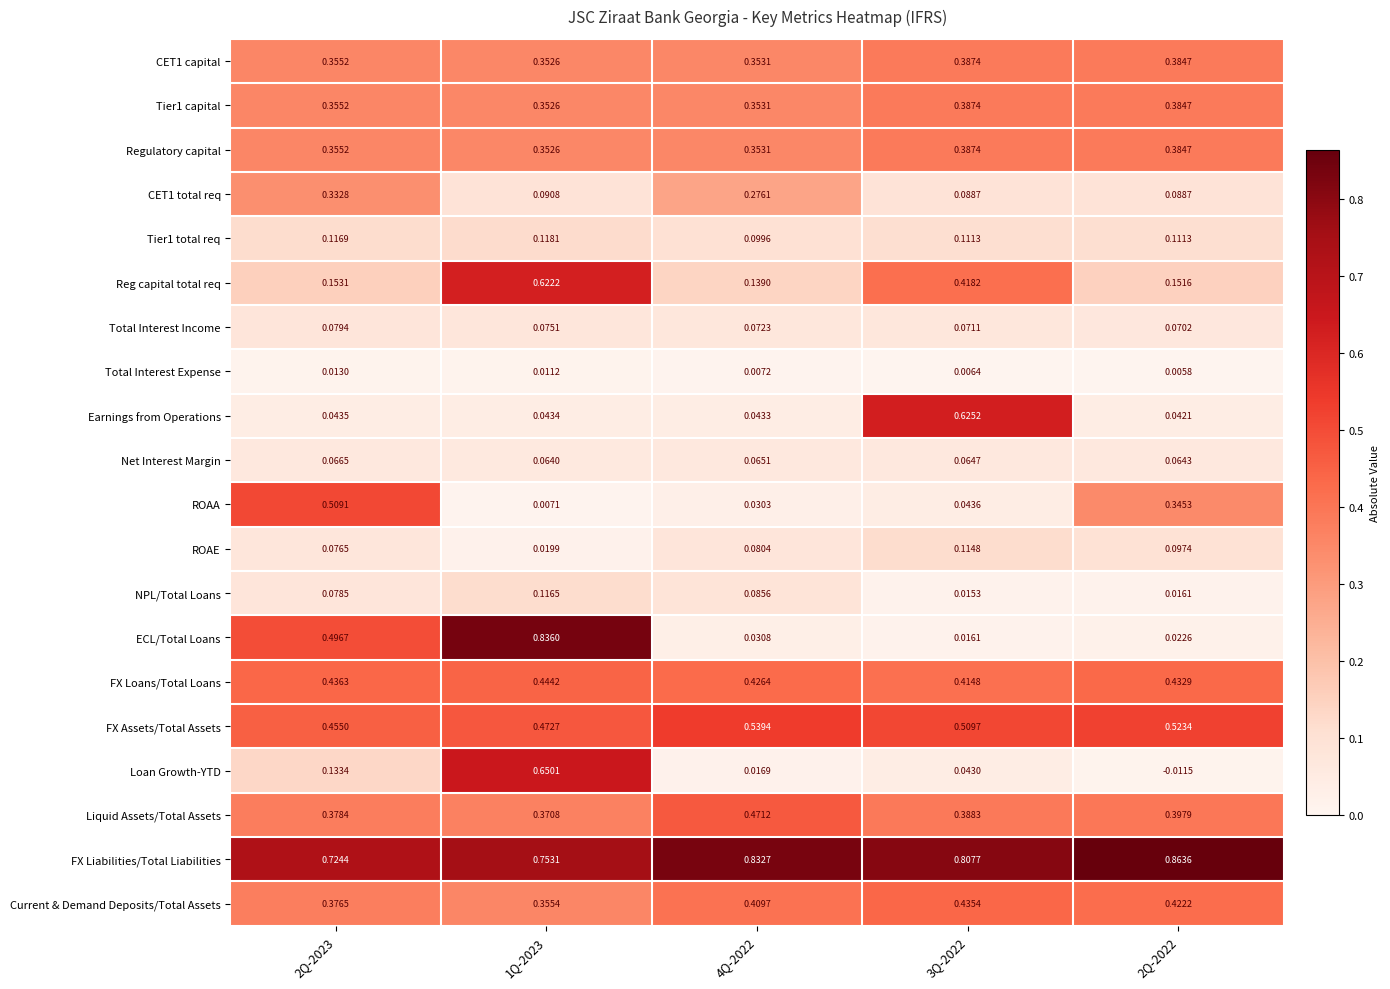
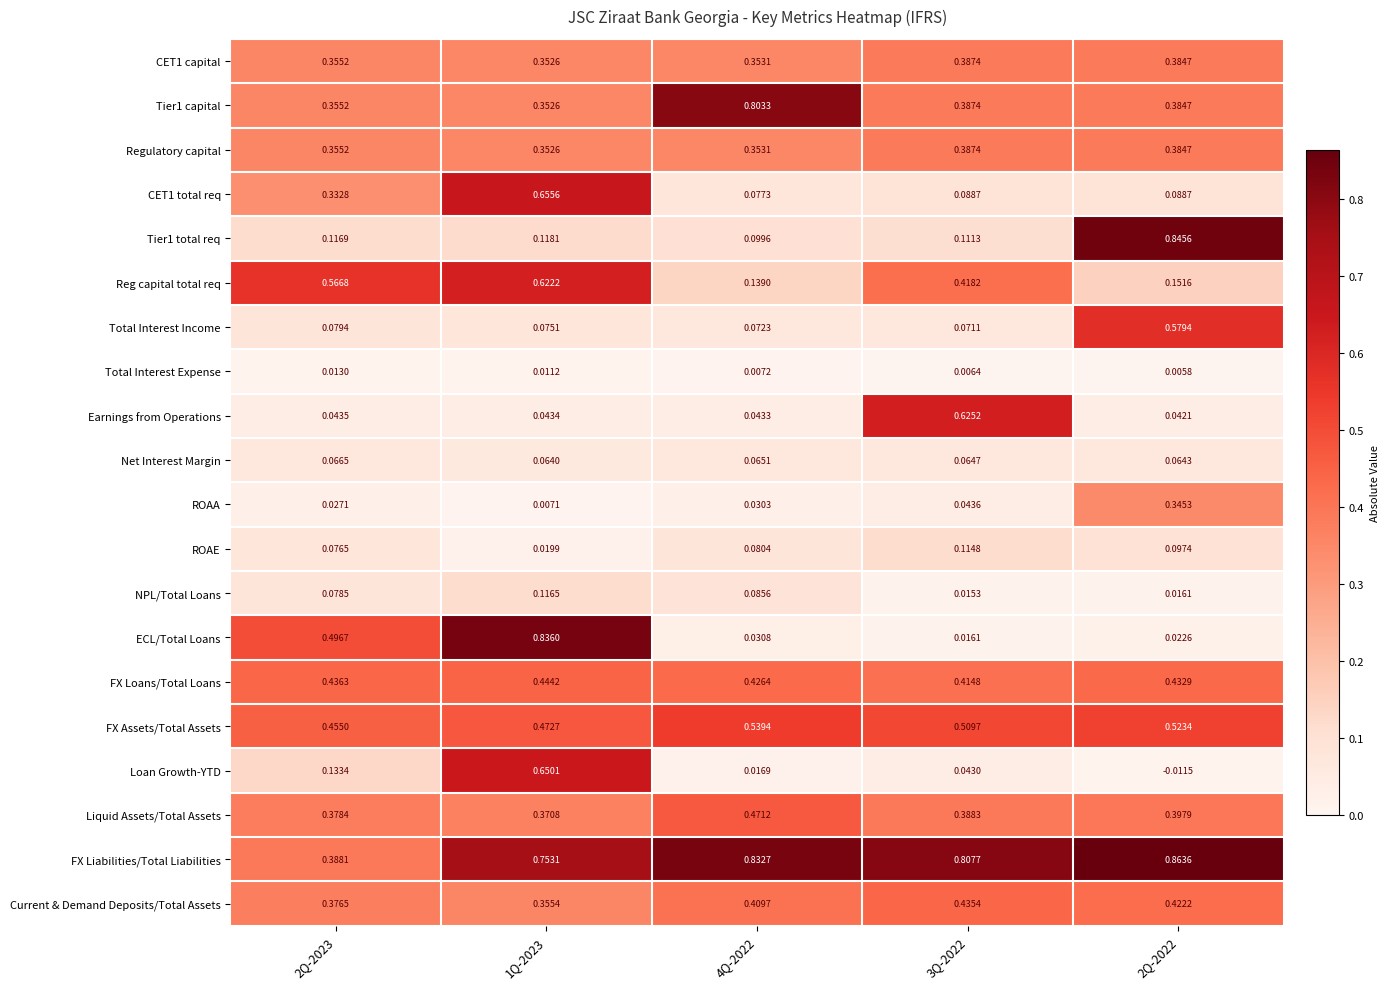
  {
    "CET1 capital": {
      "2Q-2023": 0.3552,
      "1Q-2023": 0.3526,
      "4Q-2022": 0.3531,
      "3Q-2022": 0.3874,
      "2Q-2022": 0.3847
    },
    "Tier1 capital": {
      "2Q-2023": 0.3552,
      "1Q-2023": 0.3526,
-     "4Q-2022": 0.3531,
+     "4Q-2022": 0.8033,
      "3Q-2022": 0.3874,
      "2Q-2022": 0.3847
    },
    "Regulatory capital": {
      "2Q-2023": 0.3552,
      "1Q-2023": 0.3526,
      "4Q-2022": 0.3531,
      "3Q-2022": 0.3874,
      "2Q-2022": 0.3847
    },
    "CET1 total req": {
      "2Q-2023": 0.3328,
-     "1Q-2023": 0.0908,
-     "4Q-2022": 0.2761,
+     "1Q-2023": 0.6556,
+     "4Q-2022": 0.0773,
      "3Q-2022": 0.0887,
      "2Q-2022": 0.0887
    },
    "Tier1 total req": {
      "2Q-2023": 0.1169,
      "1Q-2023": 0.1181,
      "4Q-2022": 0.0996,
      "3Q-2022": 0.1113,
-     "2Q-2022": 0.1113
+     "2Q-2022": 0.8456
    },
    "Reg capital total req": {
-     "2Q-2023": 0.1531,
+     "2Q-2023": 0.5668,
      "1Q-2023": 0.6222,
      "4Q-2022": 0.1390,
      "3Q-2022": 0.4182,
      "2Q-2022": 0.1516
    },
    "Total Interest Income": {
      "2Q-2023": 0.0794,
      "1Q-2023": 0.0751,
      "4Q-2022": 0.0723,
      "3Q-2022": 0.0711,
-     "2Q-2022": 0.0702
+     "2Q-2022": 0.5794
    },
    "Total Interest Expense": {
      "2Q-2023": 0.0130,
      "1Q-2023": 0.0112,
      "4Q-2022": 0.0072,
      "3Q-2022": 0.0064,
      "2Q-2022": 0.0058
    },
    "Earnings from Operations": {
      "2Q-2023": 0.0435,
      "1Q-2023": 0.0434,
      "4Q-2022": 0.0433,
      "3Q-2022": 0.6252,
      "2Q-2022": 0.0421
    },
    "Net Interest Margin": {
      "2Q-2023": 0.0665,
      "1Q-2023": 0.0640,
      "4Q-2022": 0.0651,
      "3Q-2022": 0.0647,
      "2Q-2022": 0.0643
    },
    "ROAA": {
-     "2Q-2023": 0.5091,
+     "2Q-2023": 0.0271,
      "1Q-2023": 0.0071,
      "4Q-2022": 0.0303,
      "3Q-2022": 0.0436,
      "2Q-2022": 0.3453
    },
    "ROAE": {
      "2Q-2023": 0.0765,
      "1Q-2023": 0.0199,
      "4Q-2022": 0.0804,
      "3Q-2022": 0.1148,
      "2Q-2022": 0.0974
    },
    "NPL/Total Loans": {
      "2Q-2023": 0.0785,
      "1Q-2023": 0.1165,
      "4Q-2022": 0.0856,
      "3Q-2022": 0.0153,
      "2Q-2022": 0.0161
    },
    "ECL/Total Loans": {
      "2Q-2023": 0.4967,
      "1Q-2023": 0.8360,
      "4Q-2022": 0.0308,
      "3Q-2022": 0.0161,
      "2Q-2022": 0.0226
    },
    "FX Loans/Total Loans": {
      "2Q-2023": 0.4363,
      "1Q-2023": 0.4442,
      "4Q-2022": 0.4264,
      "3Q-2022": 0.4148,
      "2Q-2022": 0.4329
    },
    "FX Assets/Total Assets": {
      "2Q-2023": 0.4550,
      "1Q-2023": 0.4727,
      "4Q-2022": 0.5394,
      "3Q-2022": 0.5097,
      "2Q-2022": 0.5234
    },
    "Loan Growth-YTD": {
      "2Q-2023": 0.1334,
      "1Q-2023": 0.6501,
      "4Q-2022": 0.0169,
      "3Q-2022": 0.0430,
      "2Q-2022": -0.0115
    },
    "Liquid Assets/Total Assets": {
      "2Q-2023": 0.3784,
      "1Q-2023": 0.3708,
      "4Q-2022": 0.4712,
      "3Q-2022": 0.3883,
      "2Q-2022": 0.3979
    },
    "FX Liabilities/Total Liabilities": {
-     "2Q-2023": 0.7244,
+     "2Q-2023": 0.3881,
      "1Q-2023": 0.7531,
      "4Q-2022": 0.8327,
      "3Q-2022": 0.8077,
      "2Q-2022": 0.8636
    },
    "Current & Demand Deposits/Total Assets": {
      "2Q-2023": 0.3765,
      "1Q-2023": 0.3554,
      "4Q-2022": 0.4097,
      "3Q-2022": 0.4354,
      "2Q-2022": 0.4222
    }
  }
